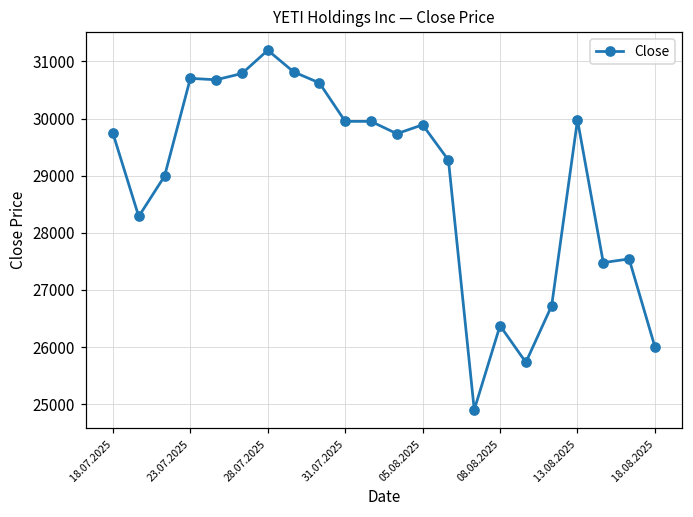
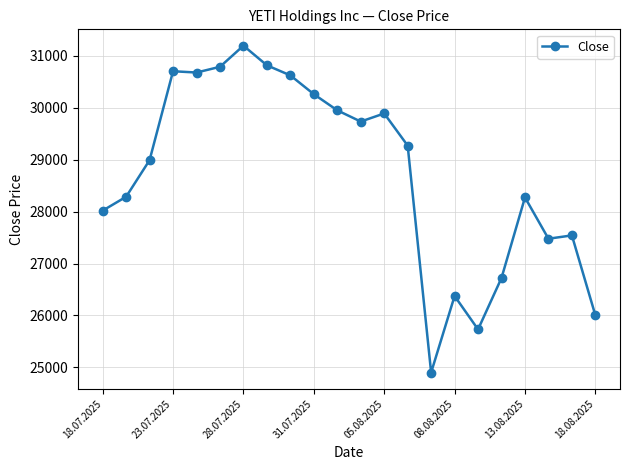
  {
-   "18.07.2025": 29700,
+   "18.07.2025": 28000,
    "23.07.2025": 30700,
    "28.07.2025": 31200,
-   "31.07.2025": 30000,
+   "31.07.2025": 30300,
    "05.08.2025": 29900,
    "08.08.2025": 26400,
-   "13.08.2025": 30000,
+   "13.08.2025": 28300,
    "18.08.2025": 26000
  }
